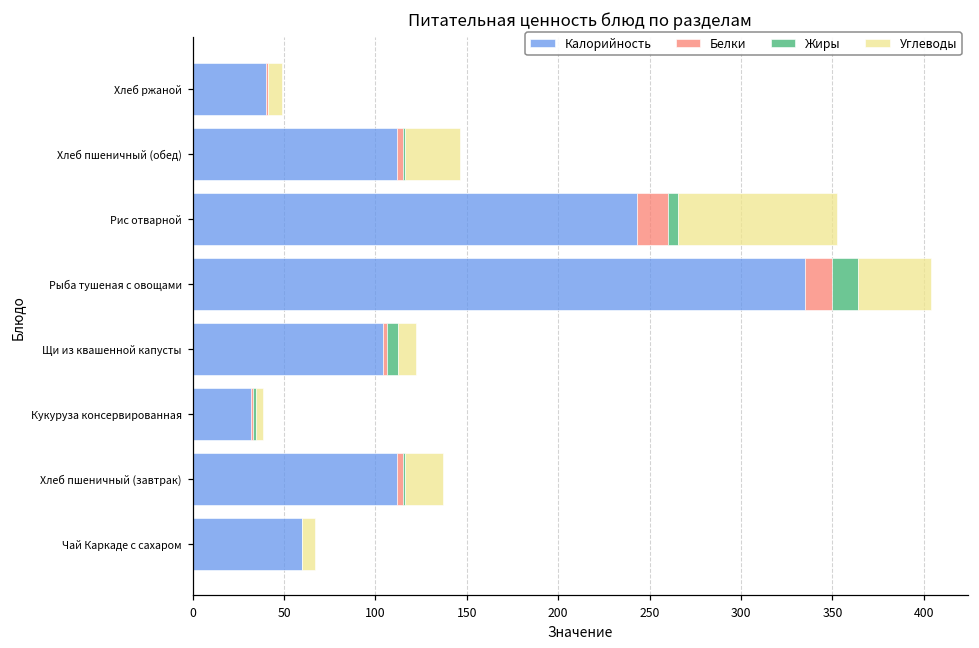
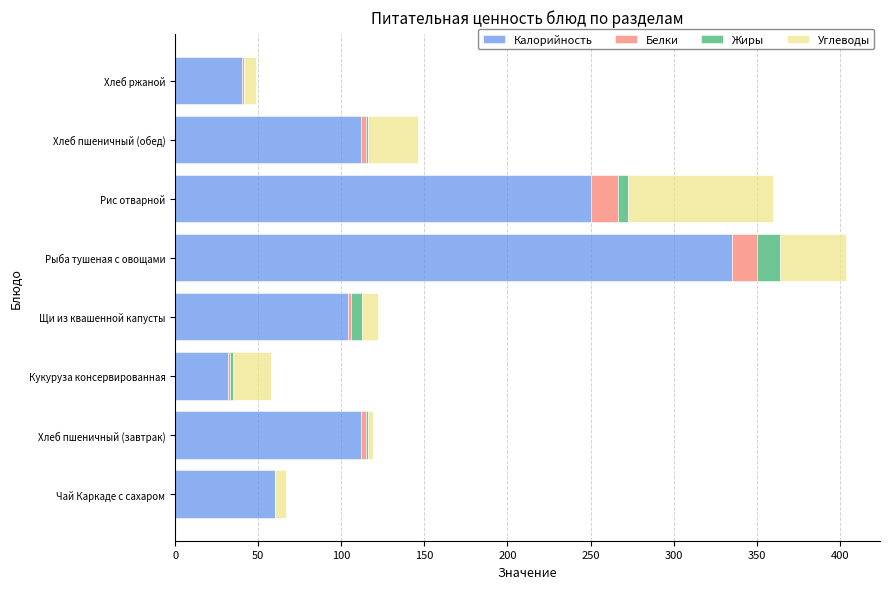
  {
    "Калорийность": {
      "Хлеб ржаной": 40,
      "Хлеб пшеничный (обед)": 112,
-     "Рис отварной": 243,
+     "Рис отварной": 250,
      "Рыба тушеная с овощами": 335,
      "Щи из квашенной капусты": 104,
      "Кукуруза консервированная": 32,
      "Хлеб пшеничный (завтрак)": 112,
      "Чай Каркаде с сахаром": 60
    },
    "Белки": {
      "Хлеб пшеничный (обед)": 3,
      "Рис отварной": 17,
      "Рыба тушеная с овощами": 15,
      "Щи из квашенной капусты": 2,
      "Хлеб пшеничный (завтрак)": 3,
      "Чай Каркаде с сахаром": 0
    },
    "Жиры": {
      "Хлеб ржаной": 0,
      "Рис отварной": 6,
      "Рыба тушеная с овощами": 14,
      "Щи из квашенной капусты": 6,
      "Кукуруза консервированная": 2,
      "Чай Каркаде с сахаром": 0
    },
    "Углеводы": {
      "Хлеб ржаной": 7,
      "Хлеб пшеничный (обед)": 30,
      "Рис отварной": 87,
      "Рыба тушеная с овощами": 40,
      "Щи из квашенной капусты": 10,
-     "Кукуруза консервированная": 4,
-     "Хлеб пшеничный (завтрак)": 21,
+     "Кукуруза консервированная": 23,
+     "Хлеб пшеничный (завтрак)": 3,
      "Чай Каркаде с сахаром": 7
    }
  }
